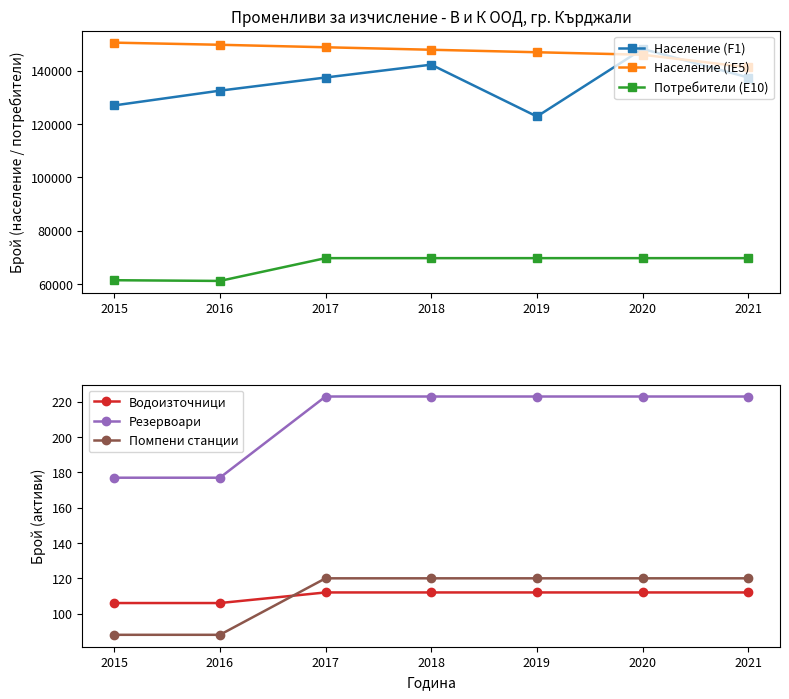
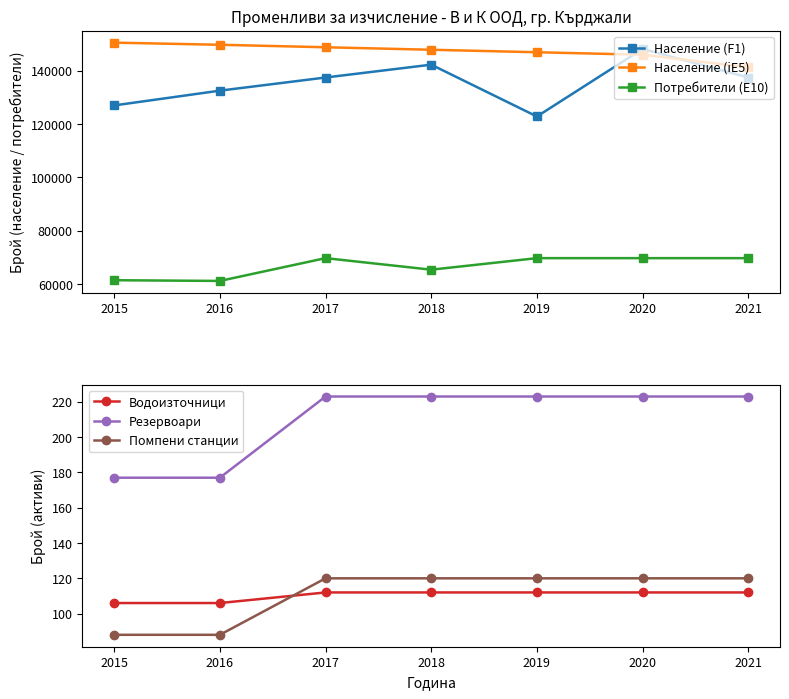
  {
    "Променливи за изчисление - В и К ООД, гр. Кърджали": {
      "Население (F1)": {
        "2015": 127000,
        "2016": 133000,
        "2017": 137000,
        "2018": 142000,
        "2019": 123000
      },
      "Население (iE5)": {
        "2015": 151000,
        "2016": 150000,
        "2017": 149000,
        "2018": 148000,
        "2019": 147000
      },
      "Потребители (E10)": {
        "2015": 61000,
        "2016": 61000,
        "2017": 70000,
-       "2018": 70000,
+       "2018": 65000,
        "2019": 70000,
        "2020": 70000,
        "2021": 70000
      }
    }
  }
